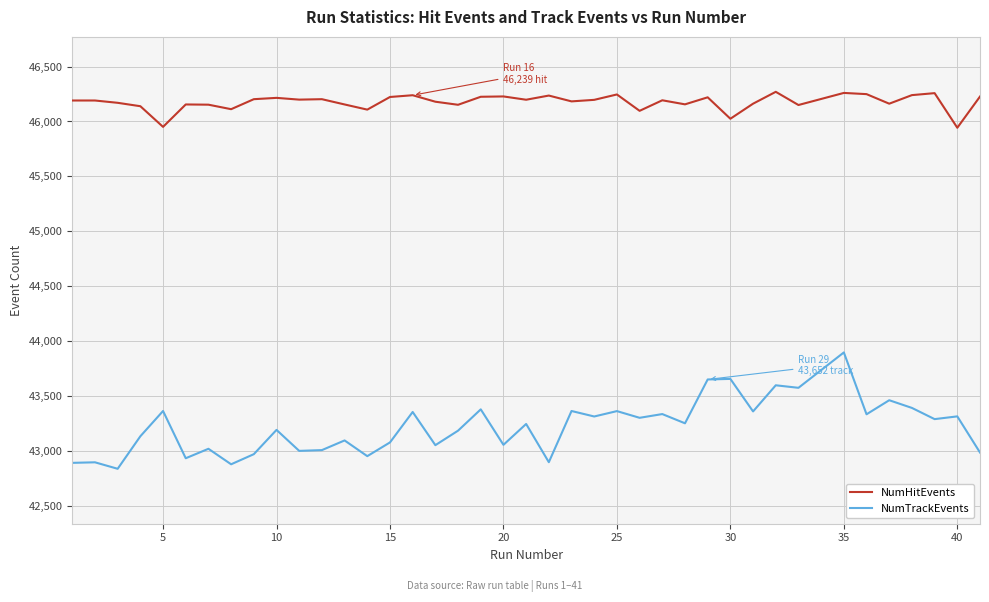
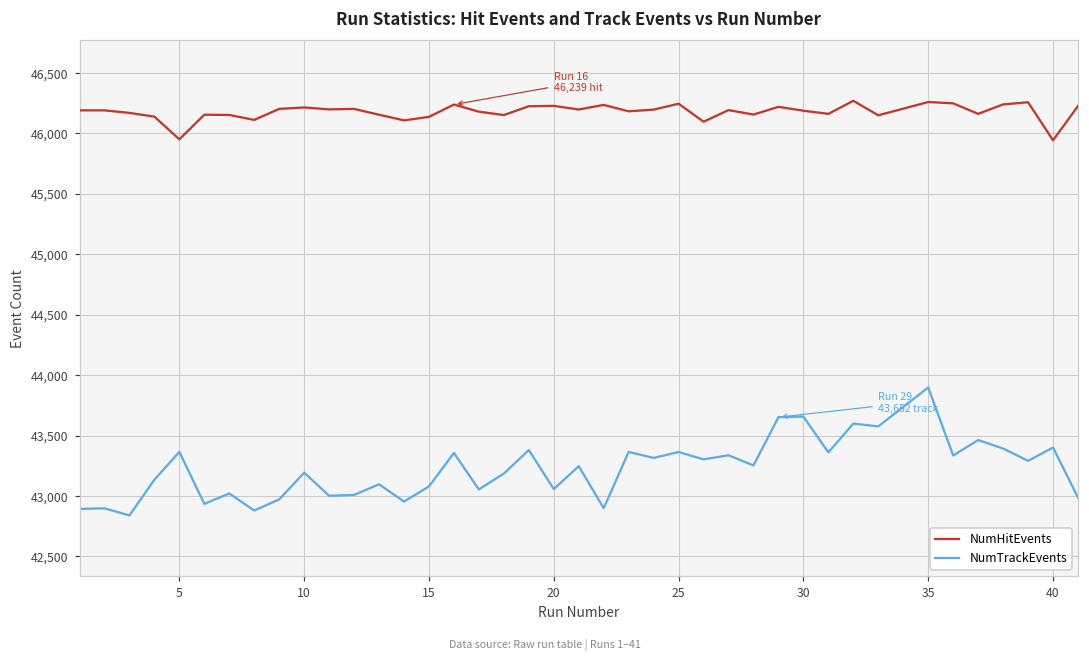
  {
    "NumHitEvents": {
      "5": "45,950",
      "10": "46,220",
-     "15": "46,220",
+     "15": "46,140",
      "25": "46,250",
-     "30": "46,030",
+     "30": "46,190",
      "35": "46,260",
      "40": "45,940"
    },
    "NumTrackEvents": {
      "5": "43,370",
      "10": "43,190",
      "15": "43,080",
      "20": "43,060",
      "25": "43,360",
      "35": "43,900",
-     "40": "43,320"
+     "40": "43,400"
    }
  }
